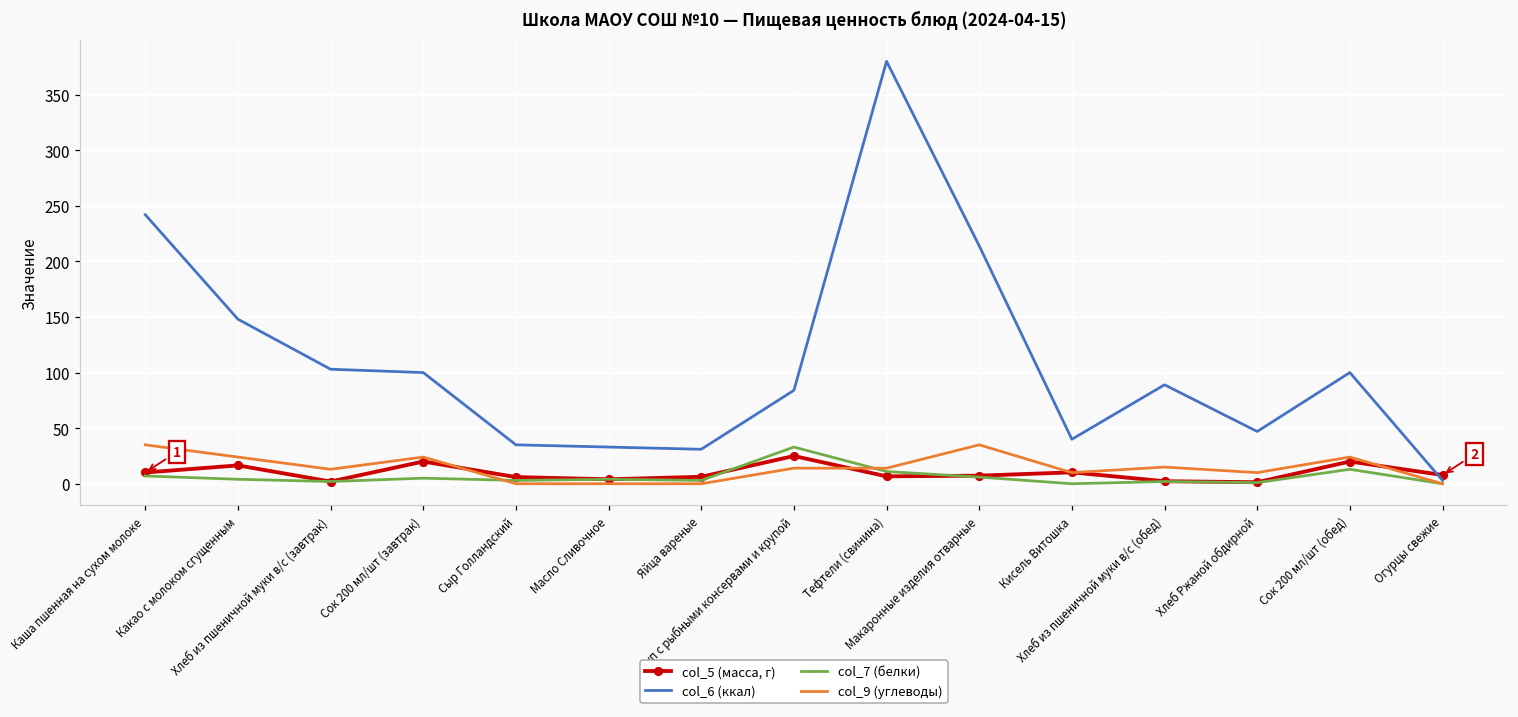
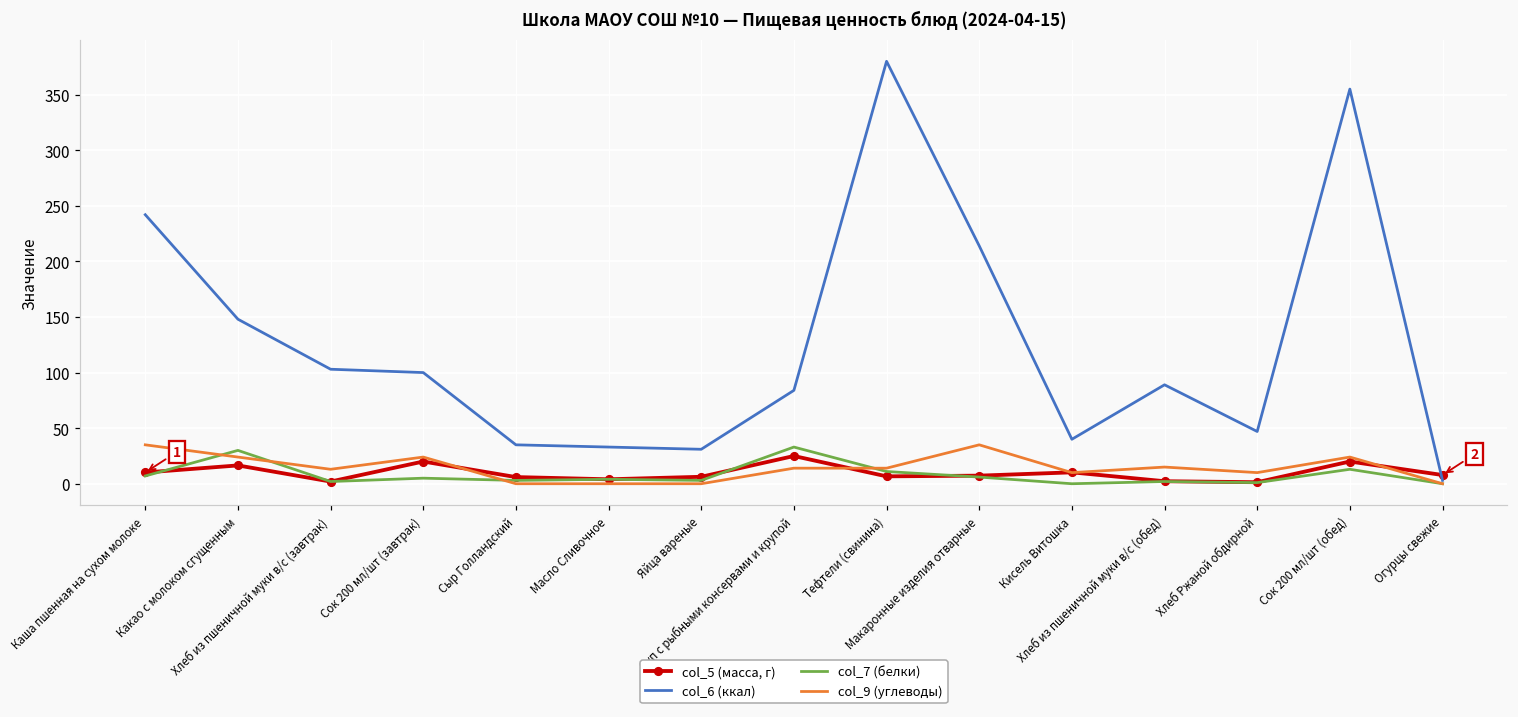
  {
    "col_5 (масса, г)": {
      "Каша пшенная на сухом молоке": 10,
      "Какао с молоком сгущенным": 16,
      "Сок 200 мл/шт (завтрак)": 20,
      "Сыр Голландский": 6,
      "Яйца вареные": 6,
      "Суп с рыбными консервами и крупой": 25,
      "Тефтели (свинина)": 7,
      "Сок 200 мл/шт (обед)": 20
    },
    "col_6 (ккал)": {
      "Каша пшенная на сухом молоке": 242,
      "Какао с молоком сгущенным": 148,
      "Хлеб из пшеничной муки в/с (завтрак)": 103,
      "Сок 200 мл/шт (завтрак)": 100,
      "Сыр Голландский": 35,
      "Масло Сливочное": 33,
      "Яйца вареные": 31,
      "Суп с рыбными консервами и крупой": 84,
      "Тефтели (свинина)": 380,
      "Макаронные изделия отварные": 214,
      "Кисель Витошка": 40,
      "Хлеб из пшеничной муки в/с (обед)": 89,
      "Хлеб Ржаной обдирной": 47,
-     "Сок 200 мл/шт (обед)": 100,
+     "Сок 200 мл/шт (обед)": 355,
      "Огурцы свежие": 3
    },
    "col_7 (белки)": {
      "Каша пшенная на сухом молоке": 7,
-     "Какао с молоком сгущенным": 4,
+     "Какао с молоком сгущенным": 30,
      "Сок 200 мл/шт (завтрак)": 5,
      "Сыр Голландский": 3,
      "Яйца вареные": 3,
      "Суп с рыбными консервами и крупой": 33,
      "Тефтели (свинина)": 11,
      "Кисель Витошка": 0,
      "Сок 200 мл/шт (обед)": 13
    },
    "col_9 (углеводы)": {
      "Какао с молоком сгущенным": 24,
      "Хлеб из пшеничной муки в/с (завтрак)": 13,
      "Сок 200 мл/шт (завтрак)": 24,
      "Сыр Голландский": 0,
      "Масло Сливочное": 0,
      "Яйца вареные": 0,
      "Суп с рыбными консервами и крупой": 14,
      "Тефтели (свинина)": 14,
      "Макаронные изделия отварные": 35,
      "Хлеб из пшеничной муки в/с (обед)": 15,
      "Хлеб Ржаной обдирной": 10,
      "Сок 200 мл/шт (обед)": 24
    }
  }
